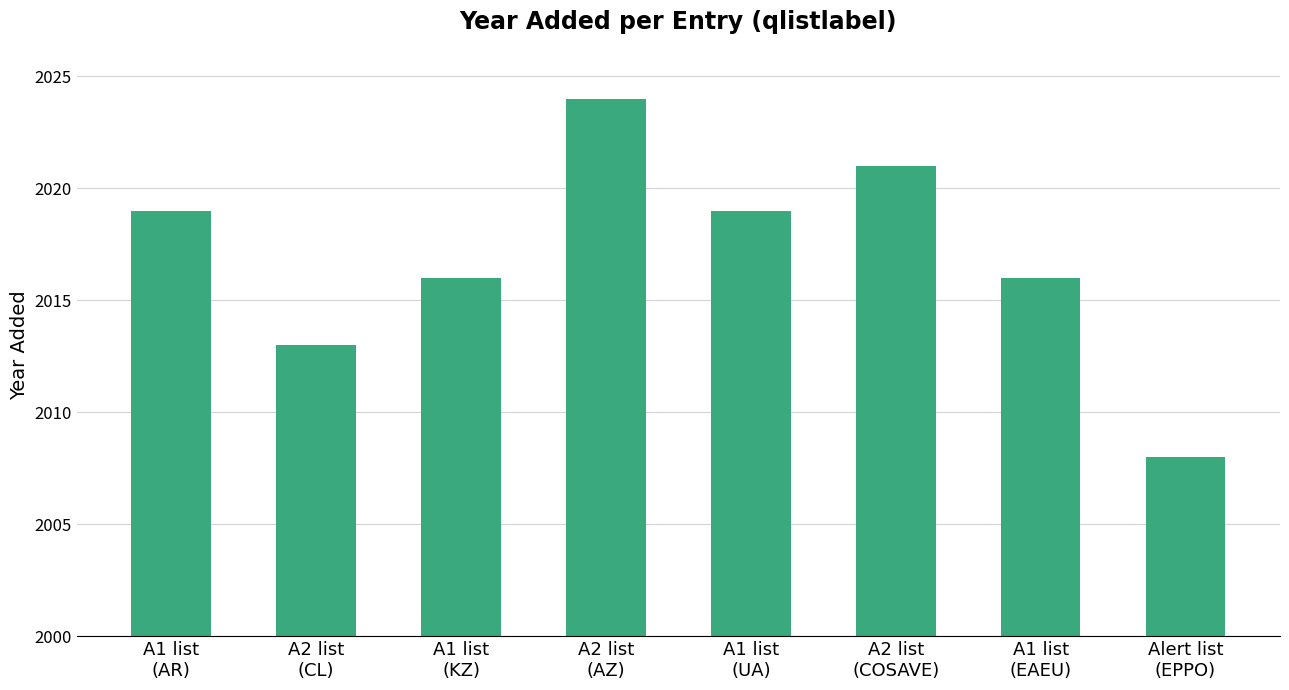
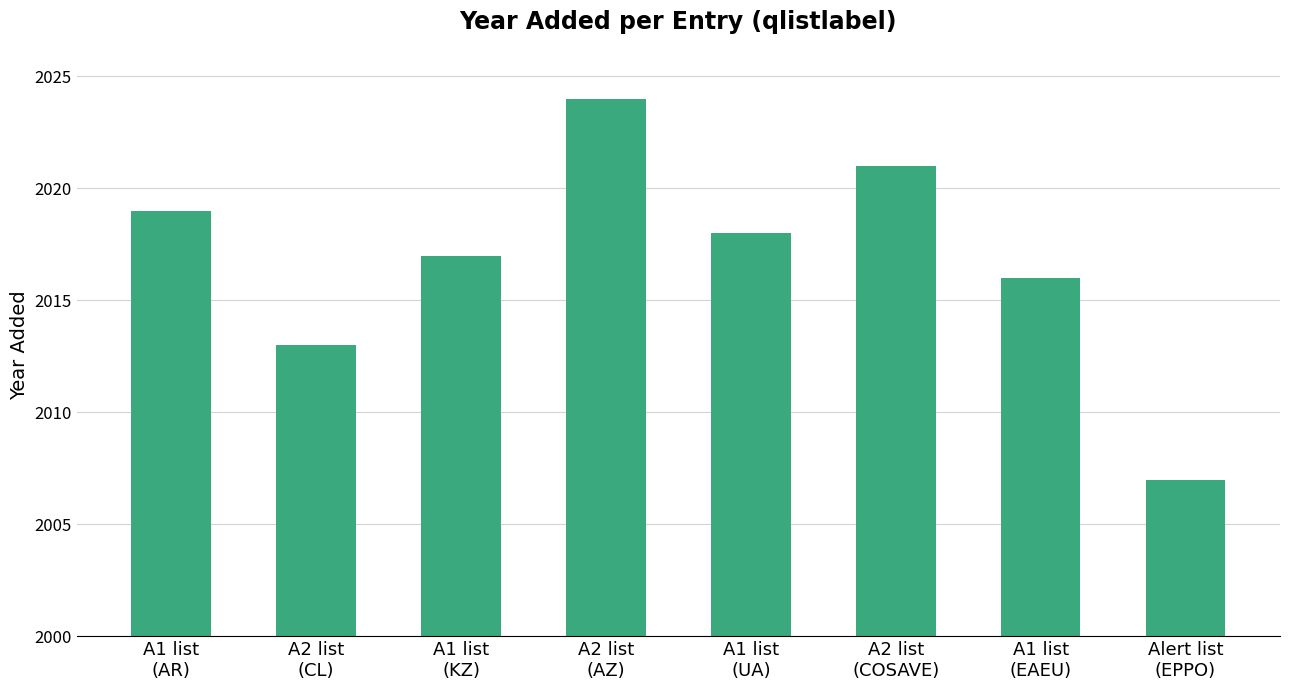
  {
    "A1 list (AR)": 2019,
    "A2 list (CL)": 2013,
-   "A1 list (KZ)": 2016,
+   "A1 list (KZ)": 2017,
    "A2 list (AZ)": 2024,
-   "A1 list (UA)": 2019,
+   "A1 list (UA)": 2018,
    "A2 list (COSAVE)": 2021,
    "A1 list (EAEU)": 2016,
-   "Alert list (EPPO)": 2008
+   "Alert list (EPPO)": 2007
  }
